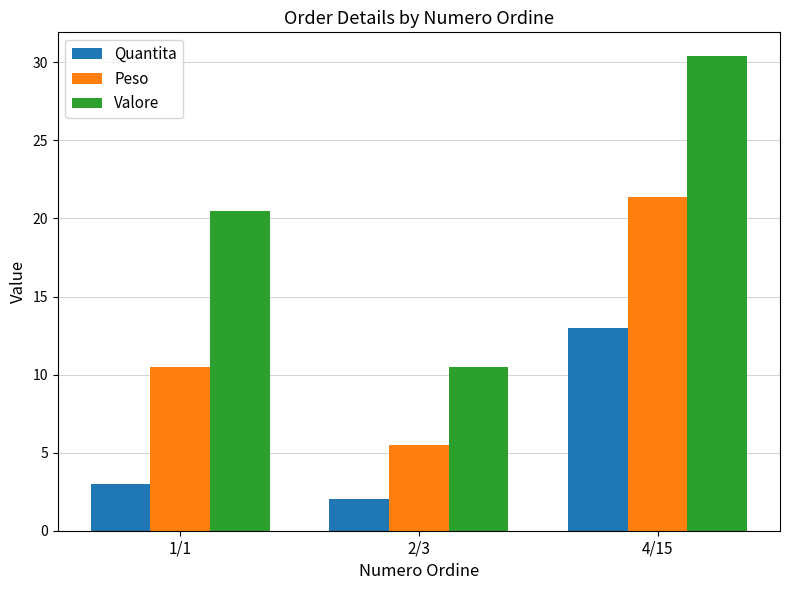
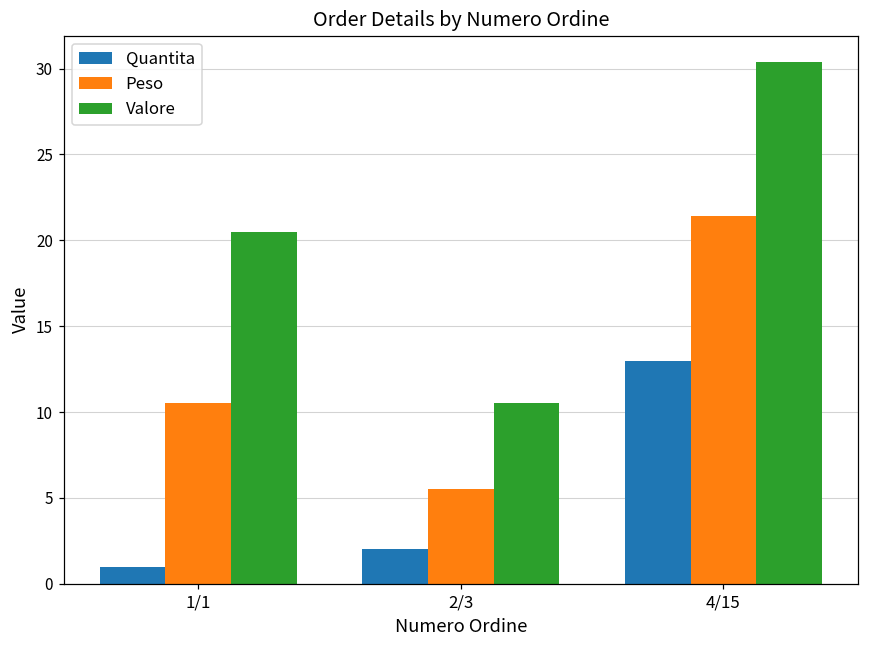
  {
    "Quantita": {
-     "1/1": 3,
+     "1/1": 1,
      "2/3": 2,
      "4/15": 13
    },
    "Peso": {
      "1/1": 10.5,
      "2/3": 5.5,
      "4/15": 21.4
    },
    "Valore": {
      "1/1": 20.5,
      "2/3": 10.5,
      "4/15": 30.4
    }
  }
